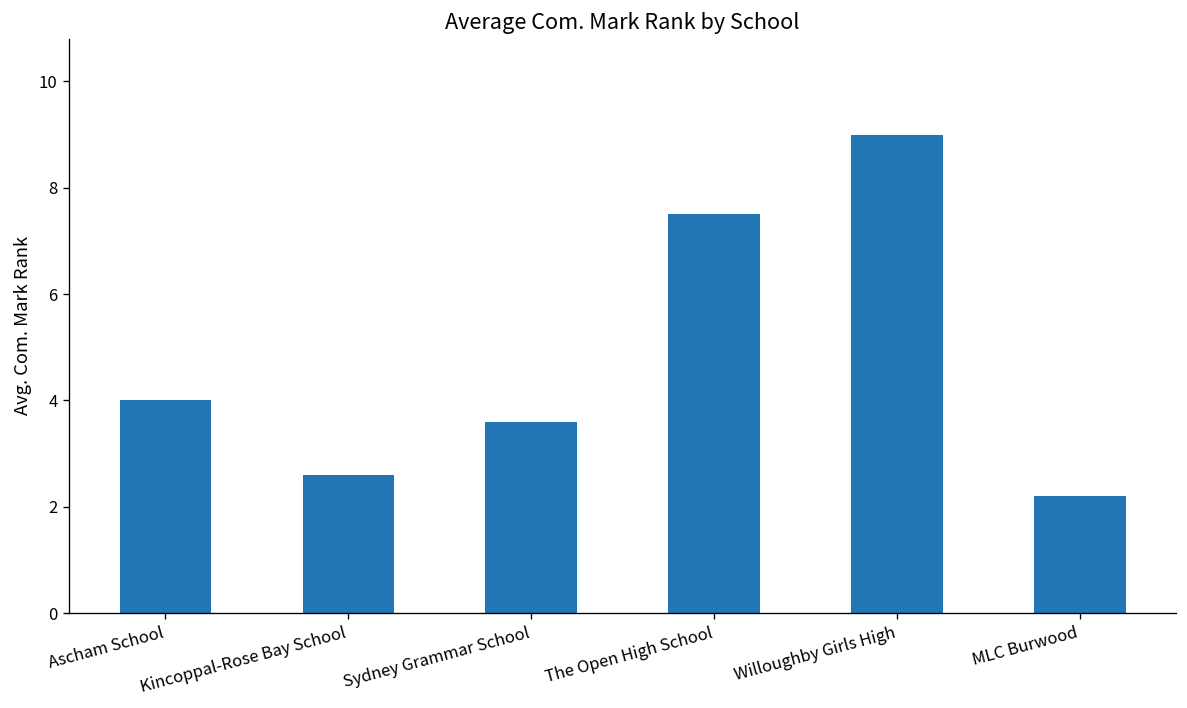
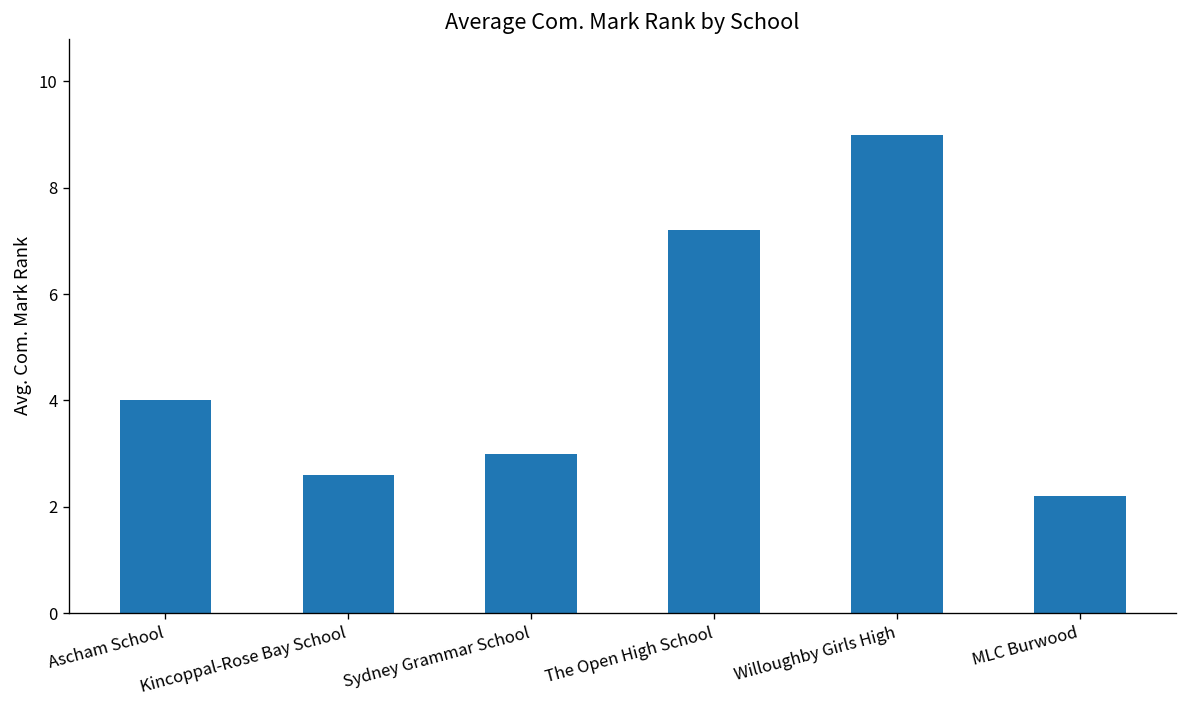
  {
    "Ascham School": 4.0,
    "Kincoppal-Rose Bay School": 2.6,
-   "Sydney Grammar School": 3.6,
-   "The Open High School": 7.5,
+   "Sydney Grammar School": 3.0,
+   "The Open High School": 7.2,
    "Willoughby Girls High": 9.0,
    "MLC Burwood": 2.2
  }
